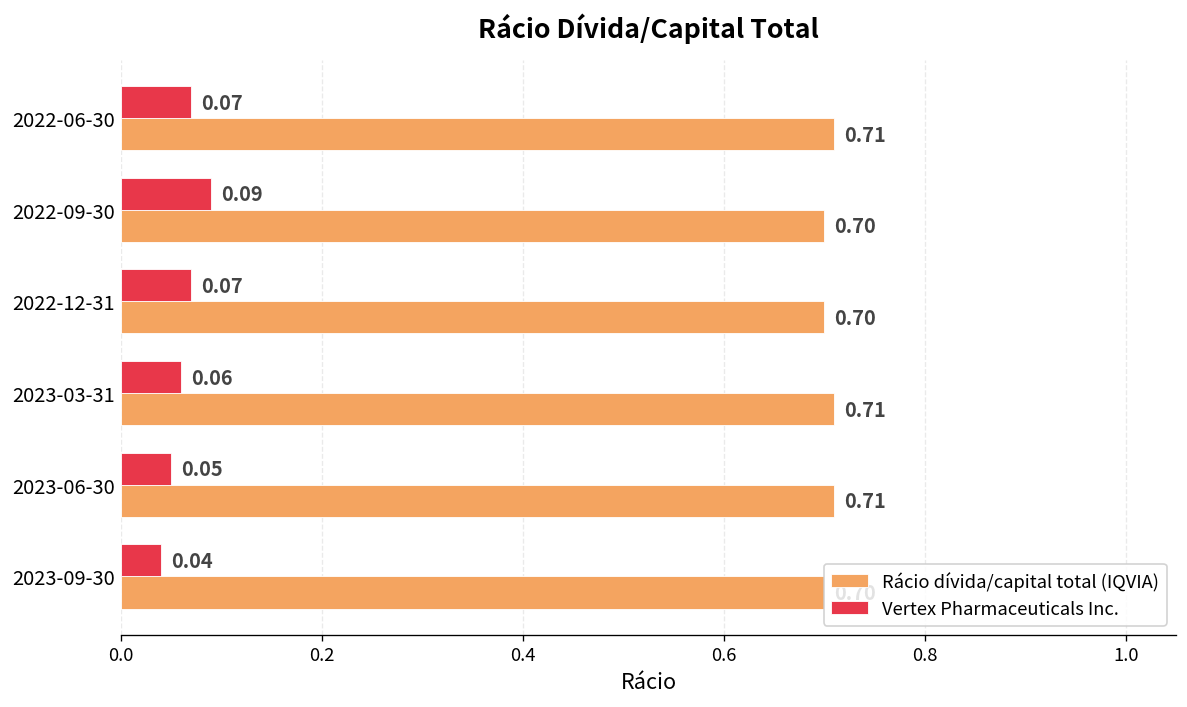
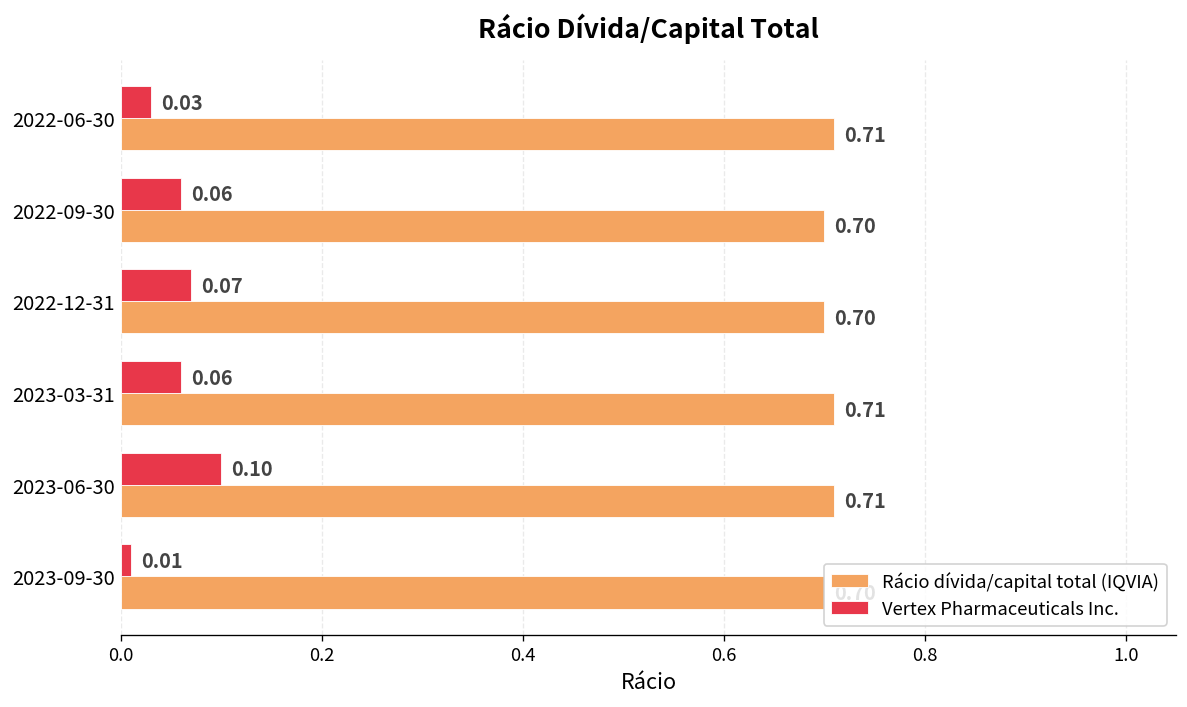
  {
    "Rácio dívida/capital total (IQVIA)": {
      "2022-06-30": 0.71,
      "2022-09-30": 0.70,
      "2022-12-31": 0.70,
      "2023-03-31": 0.71,
      "2023-06-30": 0.71
    },
    "Vertex Pharmaceuticals Inc.": {
-     "2022-06-30": 0.07,
-     "2022-09-30": 0.09,
+     "2022-06-30": 0.03,
+     "2022-09-30": 0.06,
      "2022-12-31": 0.07,
      "2023-03-31": 0.06,
-     "2023-06-30": 0.05,
-     "2023-09-30": 0.04
+     "2023-06-30": 0.10,
+     "2023-09-30": 0.01
    }
  }
